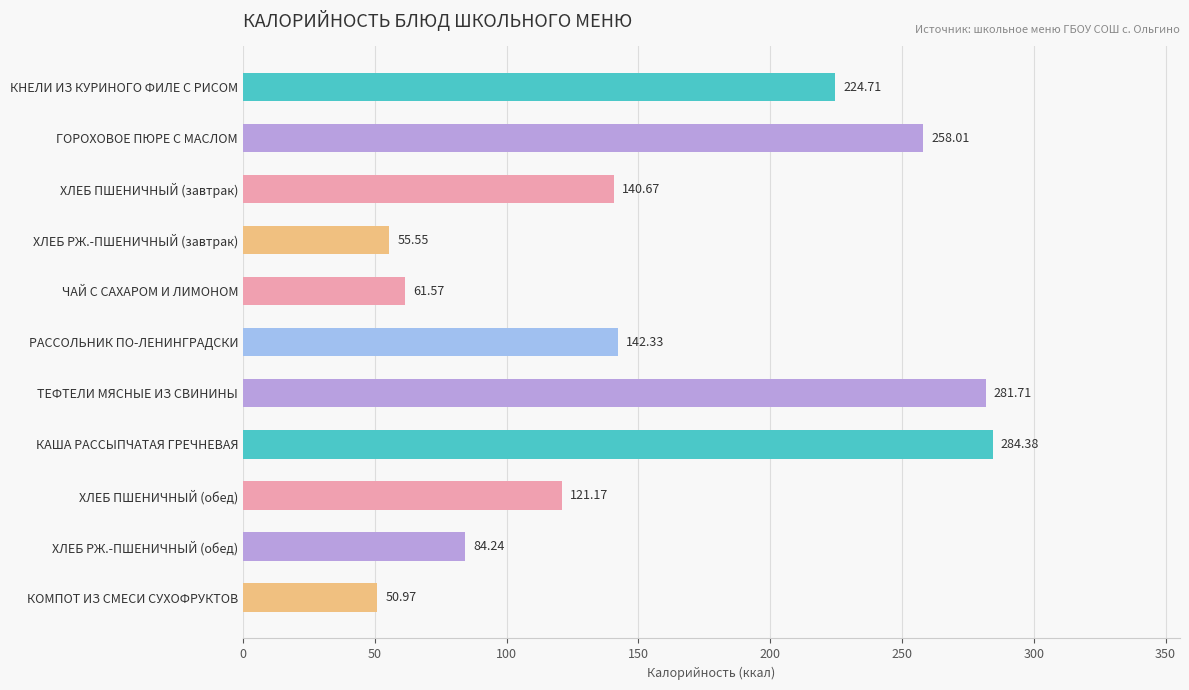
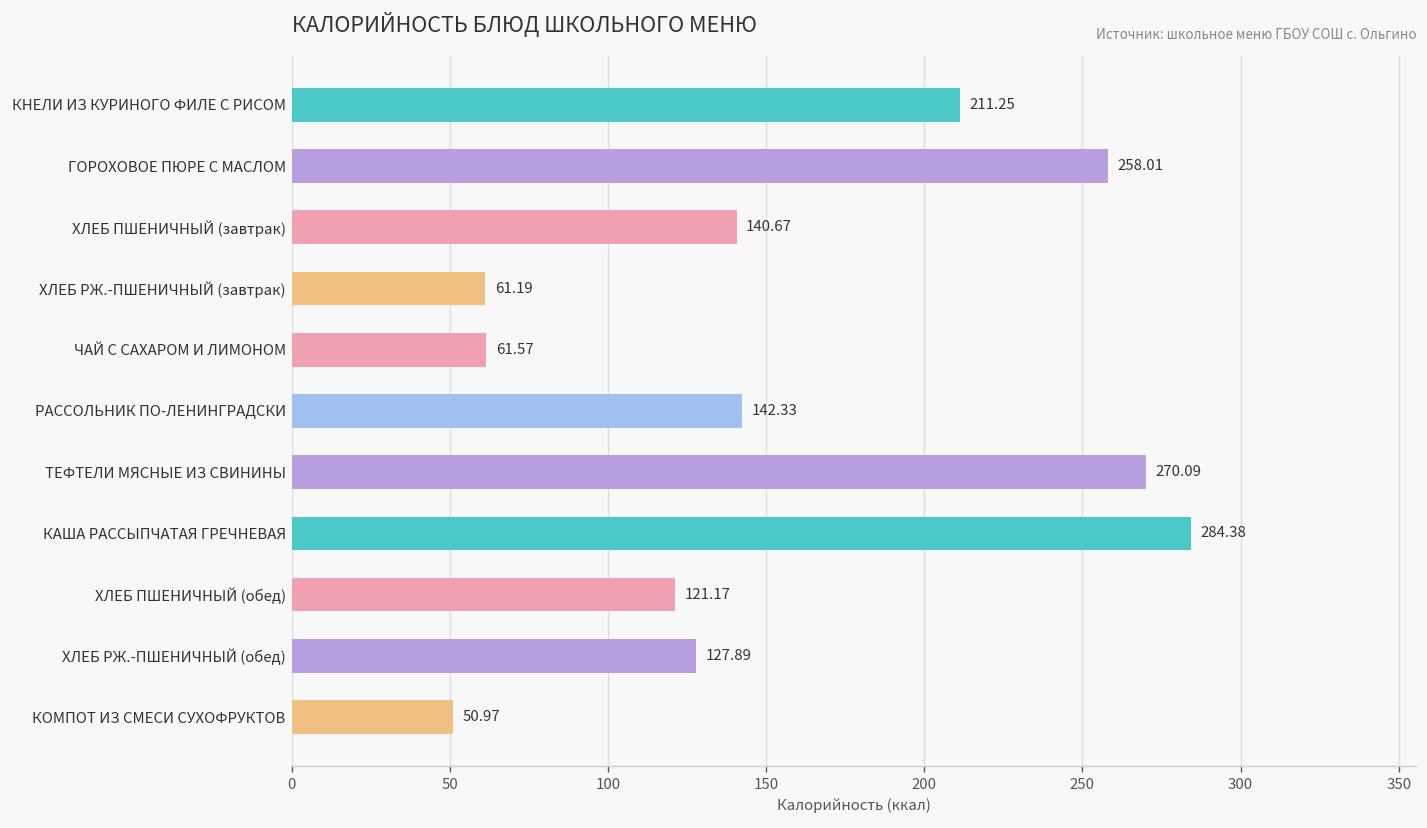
  {
-   "КНЕЛИ ИЗ КУРИНОГО ФИЛЕ С РИСОМ": 224.71,
+   "КНЕЛИ ИЗ КУРИНОГО ФИЛЕ С РИСОМ": 211.25,
    "ГОРОХОВОЕ ПЮРЕ С МАСЛОМ": 258.01,
    "ХЛЕБ ПШЕНИЧНЫЙ (завтрак)": 140.67,
-   "ХЛЕБ РЖ.-ПШЕНИЧНЫЙ (завтрак)": 55.55,
+   "ХЛЕБ РЖ.-ПШЕНИЧНЫЙ (завтрак)": 61.19,
    "ЧАЙ С САХАРОМ И ЛИМОНОМ": 61.57,
    "РАССОЛЬНИК ПО-ЛЕНИНГРАДСКИ": 142.33,
-   "ТЕФТЕЛИ МЯСНЫЕ ИЗ СВИНИНЫ": 281.71,
+   "ТЕФТЕЛИ МЯСНЫЕ ИЗ СВИНИНЫ": 270.09,
    "КАША РАССЫПЧАТАЯ ГРЕЧНЕВАЯ": 284.38,
    "ХЛЕБ ПШЕНИЧНЫЙ (обед)": 121.17,
-   "ХЛЕБ РЖ.-ПШЕНИЧНЫЙ (обед)": 84.24,
+   "ХЛЕБ РЖ.-ПШЕНИЧНЫЙ (обед)": 127.89,
    "КОМПОТ ИЗ СМЕСИ СУХОФРУКТОВ": 50.97
  }
